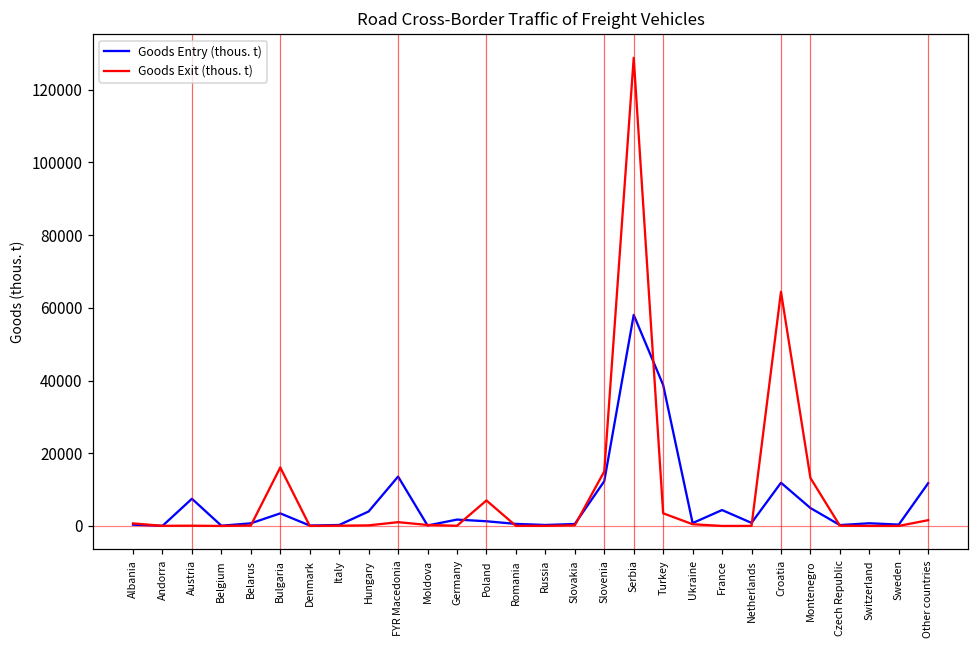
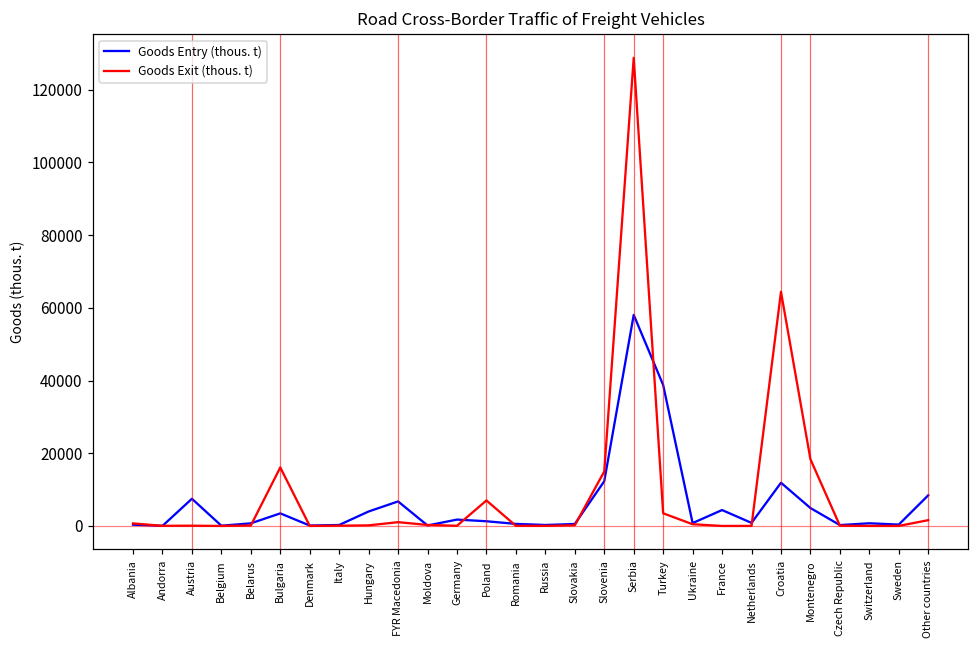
  {
    "Goods Entry (thous. t)": {
      "Austria": 7000,
      "Bulgaria": 3000,
      "Hungary": 4000,
-     "FYR Macedonia": 14000,
+     "FYR Macedonia": 7000,
      "Germany": 2000,
      "Poland": 1000,
      "Slovenia": 12000,
      "Serbia": 58000,
      "Turkey": 39000,
      "France": 4000,
      "Netherlands": 1000,
      "Croatia": 12000,
      "Montenegro": 5000,
-     "Other countries": 12000
+     "Other countries": 8000
    },
    "Goods Exit (thous. t)": {
      "Austria": 0,
      "Bulgaria": 16000,
      "Hungary": 0,
      "FYR Macedonia": 1000,
      "Germany": 0,
      "Poland": 7000,
      "Slovenia": 15000,
      "Serbia": 129000,
      "Turkey": 3000,
      "France": 0,
      "Netherlands": 0,
      "Croatia": 64000,
-     "Montenegro": 13000,
+     "Montenegro": 18000,
      "Other countries": 2000
    }
  }
